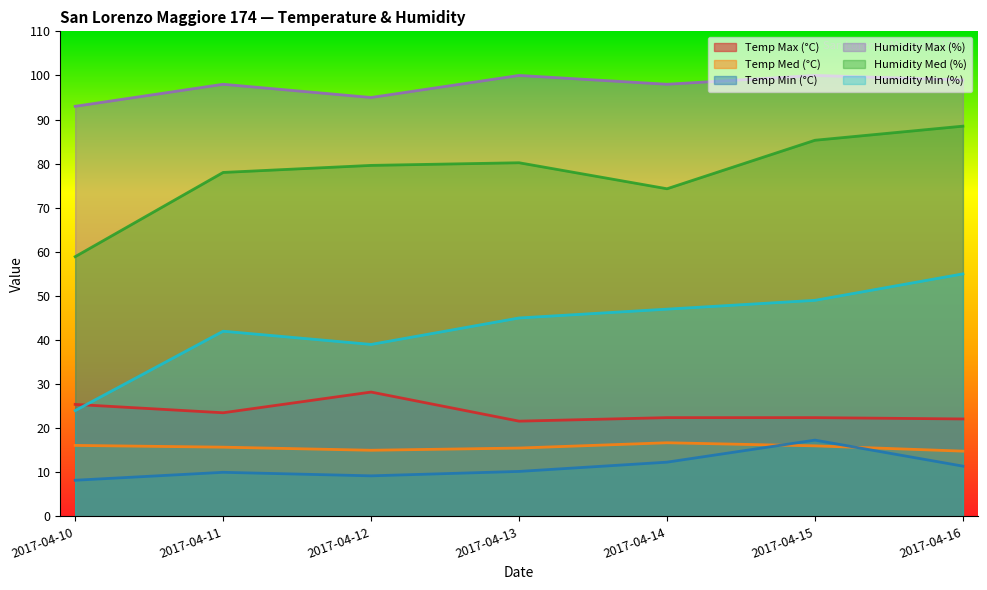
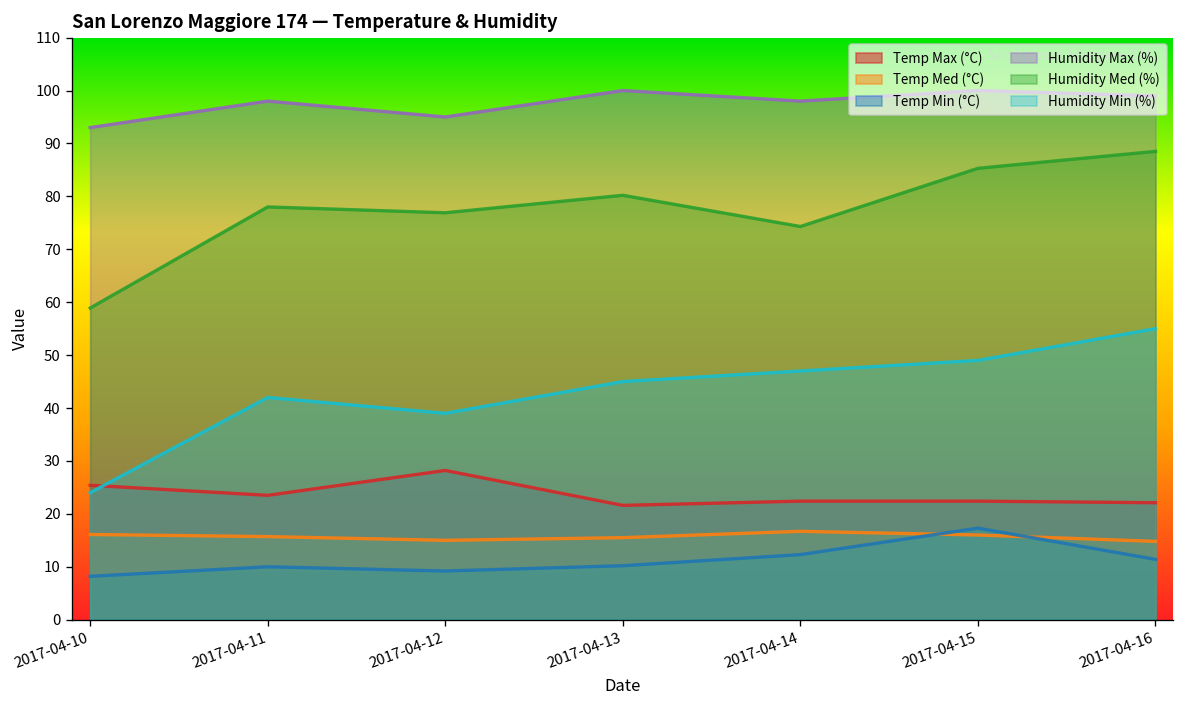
  {
    "Temp Max (°C)": {
      "2017-04-10": 25,
      "2017-04-11": 24,
      "2017-04-12": 28,
      "2017-04-13": 22,
      "2017-04-14": 22,
      "2017-04-15": 22,
      "2017-04-16": 22
    },
    "Temp Med (°C)": {
      "2017-04-10": 16,
      "2017-04-11": 16,
      "2017-04-12": 15,
      "2017-04-13": 16,
      "2017-04-14": 17,
      "2017-04-15": 16,
      "2017-04-16": 15
    },
    "Temp Min (°C)": {
      "2017-04-10": 8,
      "2017-04-11": 10,
      "2017-04-12": 9,
      "2017-04-13": 10,
      "2017-04-14": 12,
      "2017-04-15": 17,
      "2017-04-16": 11
    },
    "Humidity Max (%)": {
      "2017-04-10": 93,
      "2017-04-11": 98,
      "2017-04-12": 95,
      "2017-04-13": 100,
      "2017-04-14": 98
    },
    "Humidity Med (%)": {
      "2017-04-10": 59,
      "2017-04-11": 78,
-     "2017-04-12": 80,
+     "2017-04-12": 77,
      "2017-04-13": 80,
      "2017-04-14": 74,
      "2017-04-15": 85,
      "2017-04-16": 89
    },
    "Humidity Min (%)": {
      "2017-04-10": 24,
      "2017-04-11": 42,
      "2017-04-12": 39,
      "2017-04-13": 45,
      "2017-04-14": 47,
      "2017-04-15": 49,
      "2017-04-16": 55
    }
  }
